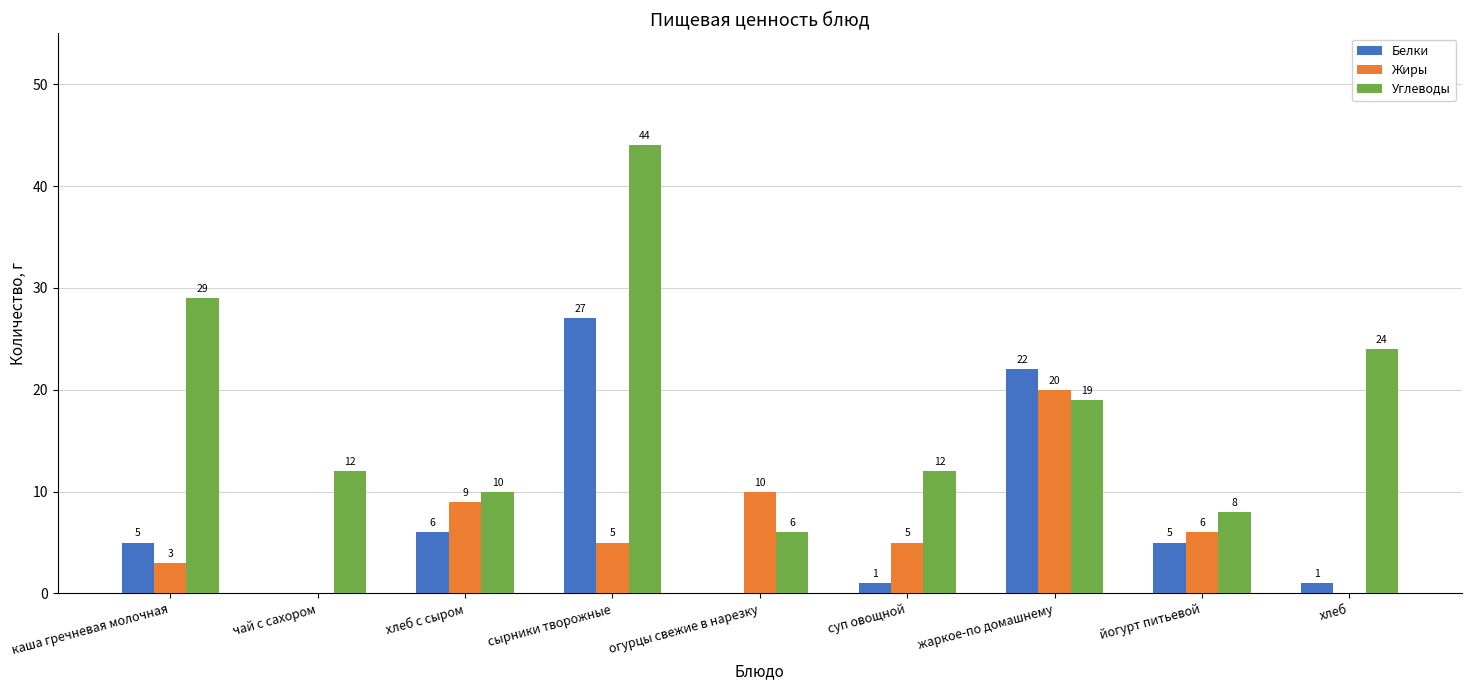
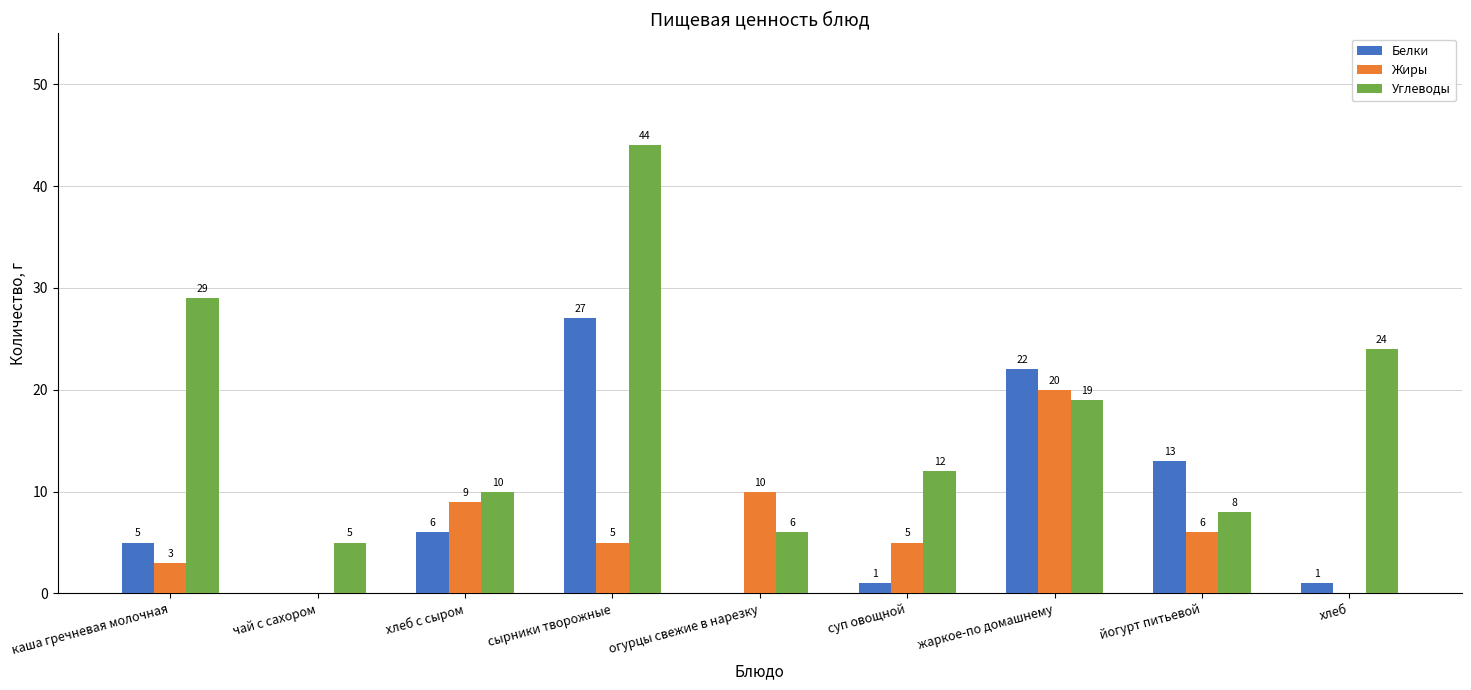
  {
    "Белки": {
      "каша гречневая молочная": 5,
      "хлеб с сыром": 6,
      "сырники творожные": 27,
      "суп овощной": 1,
      "жаркое-по домашнему": 22,
-     "йогурт питьевой": 5,
+     "йогурт питьевой": 13,
      "хлеб": 1
    },
    "Жиры": {
      "каша гречневая молочная": 3,
      "хлеб с сыром": 9,
      "сырники творожные": 5,
      "огурцы свежие в нарезку": 10,
      "суп овощной": 5,
      "жаркое-по домашнему": 20,
      "йогурт питьевой": 6
    },
    "Углеводы": {
      "каша гречневая молочная": 29,
-     "чай с сахором": 12,
+     "чай с сахором": 5,
      "хлеб с сыром": 10,
      "сырники творожные": 44,
      "огурцы свежие в нарезку": 6,
      "суп овощной": 12,
      "жаркое-по домашнему": 19,
      "йогурт питьевой": 8,
      "хлеб": 24
    }
  }
